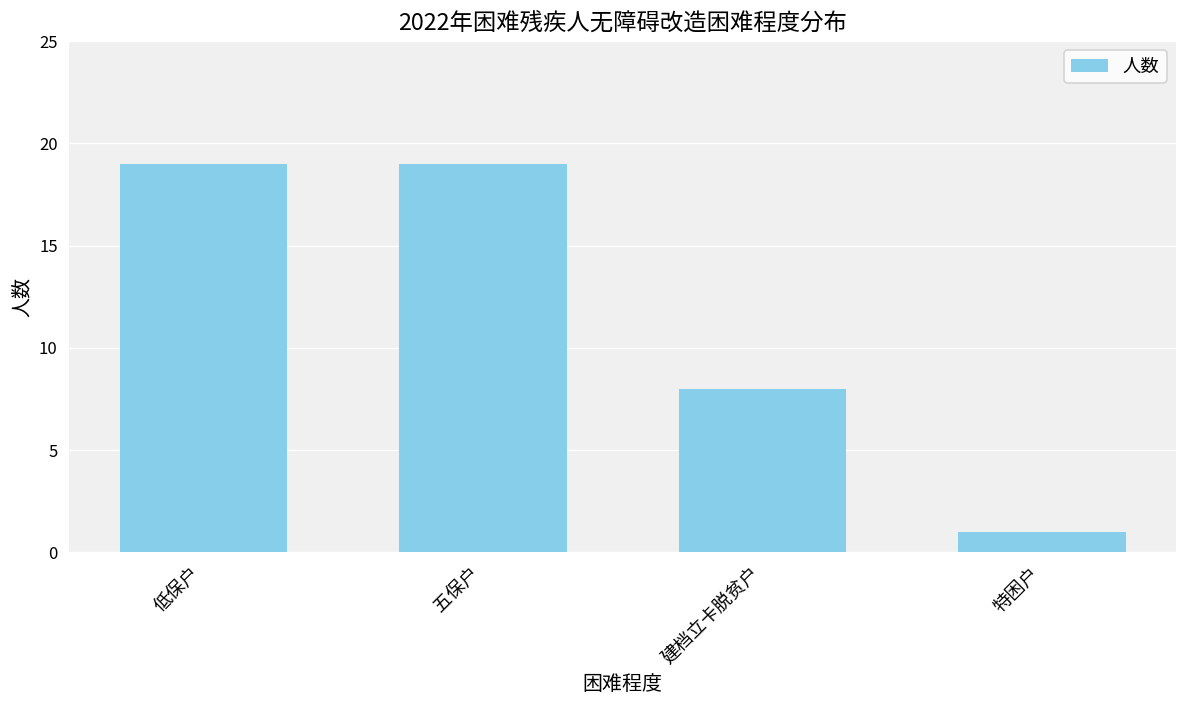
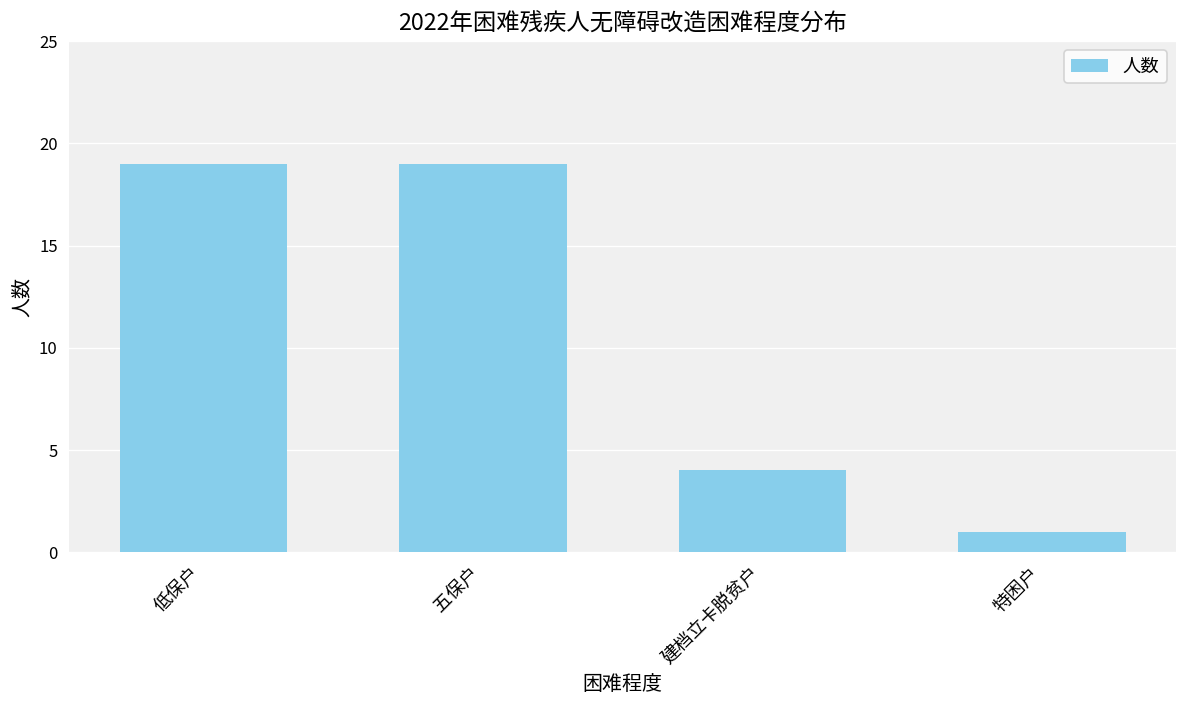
  {
    "低保户": 19,
    "五保户": 19,
-   "建档立卡脱贫户": 8,
+   "建档立卡脱贫户": 4,
    "特困户": 1
  }
